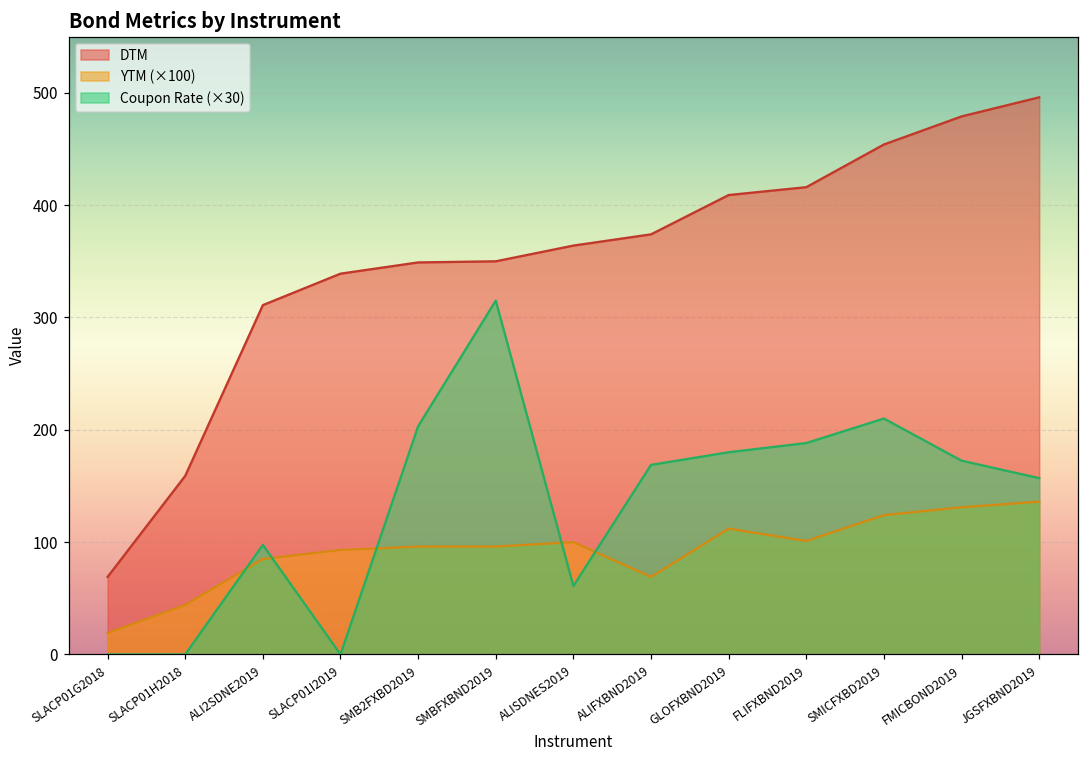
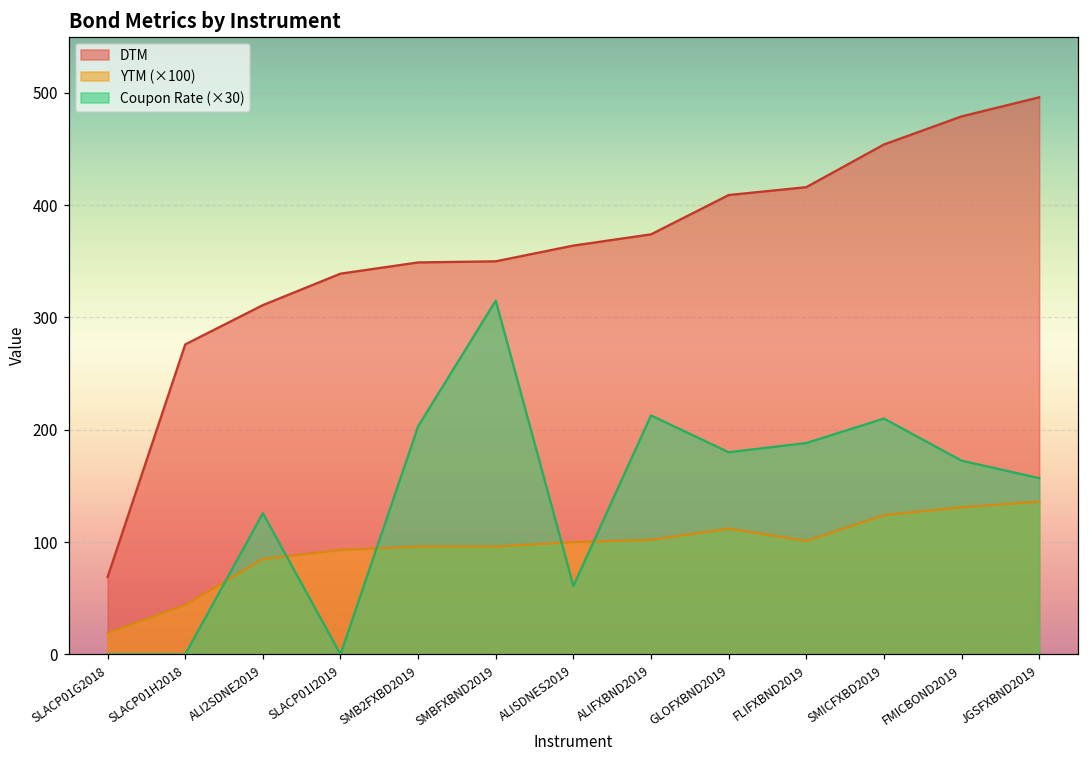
  {
    "DTM": {
      "SLACP01G2018": 69,
-     "SLACP01H2018": 159,
+     "SLACP01H2018": 276,
      "ALI2SDNE2019": 311,
      "SLACP01I2019": 339,
      "SMB2FXBD2019": 349,
      "SMBFXBND2019": 350,
      "ALISDNES2019": 364,
      "ALIFXBND2019": 374,
      "GLOFXBND2019": 409,
      "FLIFXBND2019": 416,
      "SMICFXBD2019": 454,
      "FMICBOND2019": 479,
      "JGSFXBND2019": 496
    },
    "YTM (×100)": {
      "SLACP01G2018": 19,
      "SLACP01H2018": 44,
      "ALI2SDNE2019": 85,
      "SLACP01I2019": 93,
      "SMB2FXBD2019": 96,
      "SMBFXBND2019": 96,
      "ALISDNES2019": 100,
-     "ALIFXBND2019": 69,
+     "ALIFXBND2019": 102,
      "GLOFXBND2019": 112,
      "FLIFXBND2019": 101,
      "SMICFXBD2019": 124,
      "FMICBOND2019": 131,
      "JGSFXBND2019": 136
    },
    "Coupon Rate (×30)": {
      "SLACP01G2018": 0,
      "SLACP01H2018": 0,
-     "ALI2SDNE2019": 98,
+     "ALI2SDNE2019": 126,
      "SLACP01I2019": 0,
      "SMB2FXBD2019": 203,
      "SMBFXBND2019": 315,
      "ALISDNES2019": 61,
-     "ALIFXBND2019": 169,
+     "ALIFXBND2019": 213,
      "GLOFXBND2019": 180,
      "FLIFXBND2019": 188,
      "SMICFXBD2019": 210,
      "FMICBOND2019": 173,
      "JGSFXBND2019": 157
    }
  }
